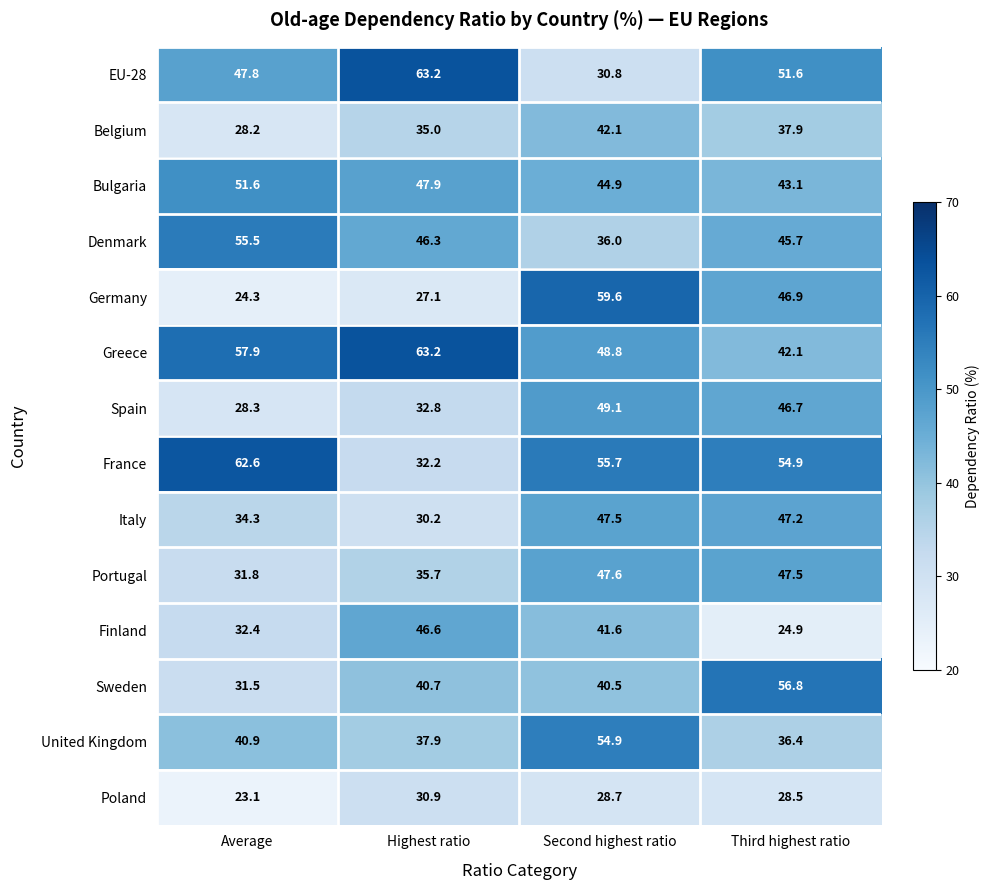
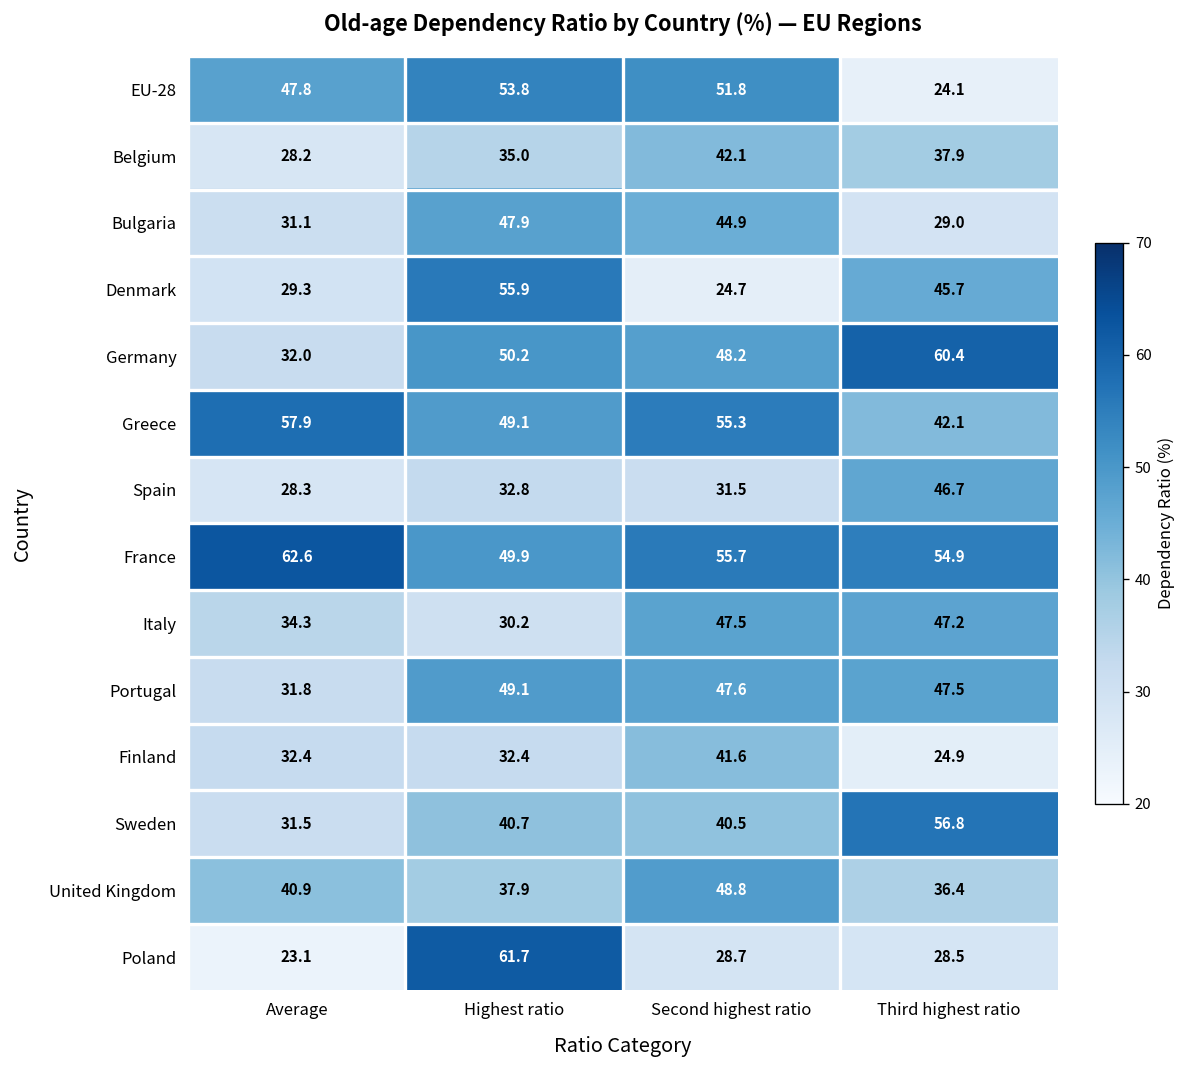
  {
    "EU-28": {
      "Average": 47.8,
-     "Highest ratio": 63.2,
-     "Second highest ratio": 30.8,
-     "Third highest ratio": 51.6
+     "Highest ratio": 53.8,
+     "Second highest ratio": 51.8,
+     "Third highest ratio": 24.1
    },
    "Belgium": {
      "Average": 28.2,
      "Highest ratio": 35.0,
      "Second highest ratio": 42.1,
      "Third highest ratio": 37.9
    },
    "Bulgaria": {
-     "Average": 51.6,
+     "Average": 31.1,
      "Highest ratio": 47.9,
      "Second highest ratio": 44.9,
-     "Third highest ratio": 43.1
+     "Third highest ratio": 29.0
    },
    "Denmark": {
-     "Average": 55.5,
-     "Highest ratio": 46.3,
-     "Second highest ratio": 36.0,
+     "Average": 29.3,
+     "Highest ratio": 55.9,
+     "Second highest ratio": 24.7,
      "Third highest ratio": 45.7
    },
    "Germany": {
-     "Average": 24.3,
-     "Highest ratio": 27.1,
-     "Second highest ratio": 59.6,
-     "Third highest ratio": 46.9
+     "Average": 32.0,
+     "Highest ratio": 50.2,
+     "Second highest ratio": 48.2,
+     "Third highest ratio": 60.4
    },
    "Greece": {
      "Average": 57.9,
-     "Highest ratio": 63.2,
-     "Second highest ratio": 48.8,
+     "Highest ratio": 49.1,
+     "Second highest ratio": 55.3,
      "Third highest ratio": 42.1
    },
    "Spain": {
      "Average": 28.3,
      "Highest ratio": 32.8,
-     "Second highest ratio": 49.1,
+     "Second highest ratio": 31.5,
      "Third highest ratio": 46.7
    },
    "France": {
      "Average": 62.6,
-     "Highest ratio": 32.2,
+     "Highest ratio": 49.9,
      "Second highest ratio": 55.7,
      "Third highest ratio": 54.9
    },
    "Italy": {
      "Average": 34.3,
      "Highest ratio": 30.2,
      "Second highest ratio": 47.5,
      "Third highest ratio": 47.2
    },
    "Portugal": {
      "Average": 31.8,
-     "Highest ratio": 35.7,
+     "Highest ratio": 49.1,
      "Second highest ratio": 47.6,
      "Third highest ratio": 47.5
    },
    "Finland": {
      "Average": 32.4,
-     "Highest ratio": 46.6,
+     "Highest ratio": 32.4,
      "Second highest ratio": 41.6,
      "Third highest ratio": 24.9
    },
    "Sweden": {
      "Average": 31.5,
      "Highest ratio": 40.7,
      "Second highest ratio": 40.5,
      "Third highest ratio": 56.8
    },
    "United Kingdom": {
      "Average": 40.9,
      "Highest ratio": 37.9,
-     "Second highest ratio": 54.9,
+     "Second highest ratio": 48.8,
      "Third highest ratio": 36.4
    },
    "Poland": {
      "Average": 23.1,
-     "Highest ratio": 30.9,
+     "Highest ratio": 61.7,
      "Second highest ratio": 28.7,
      "Third highest ratio": 28.5
    }
  }
